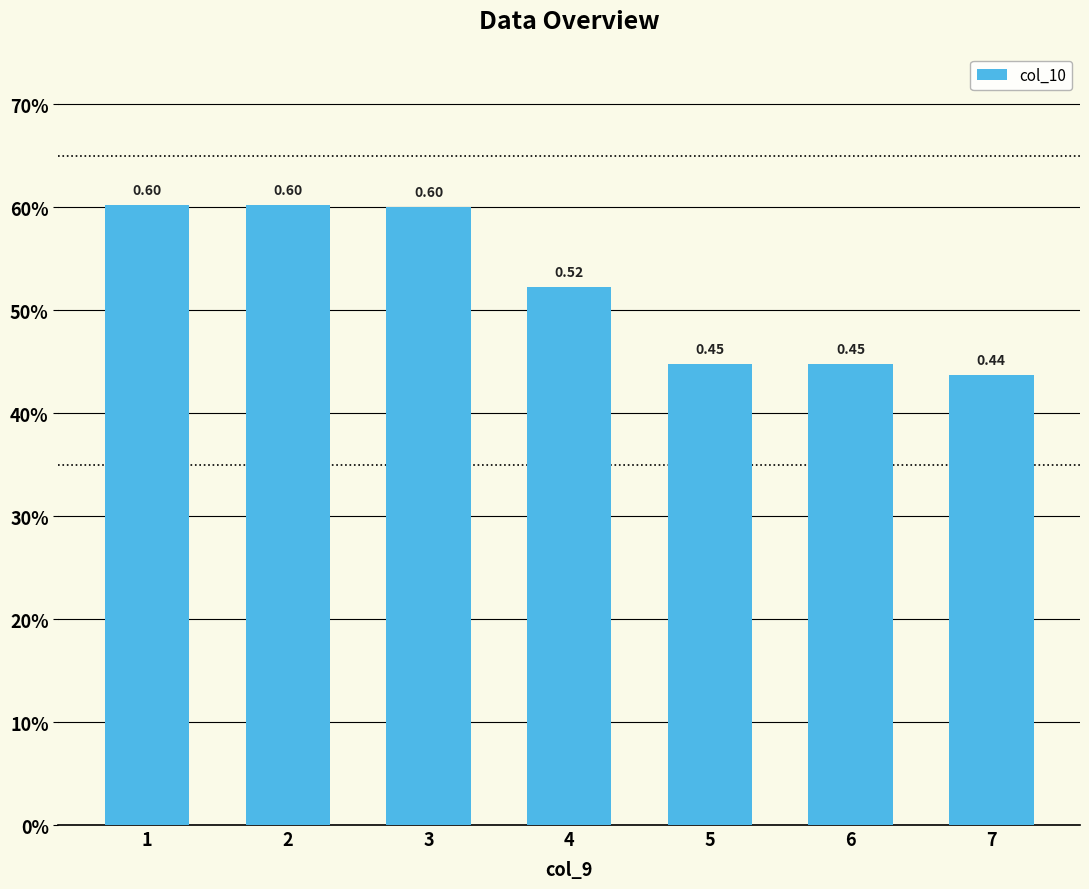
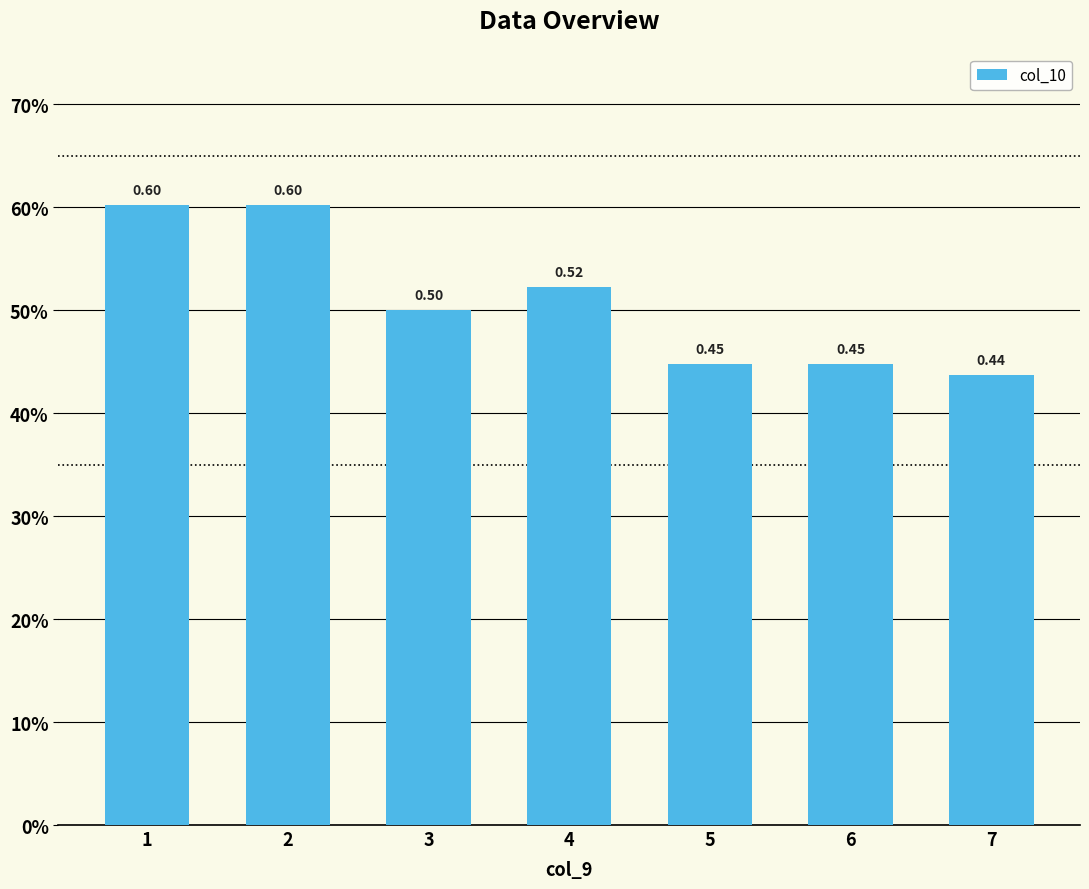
  {
    "1": 0.60,
    "2": 0.60,
-   "3": 0.60,
+   "3": 0.50,
    "4": 0.52,
    "5": 0.45,
    "6": 0.45,
    "7": 0.44
  }
